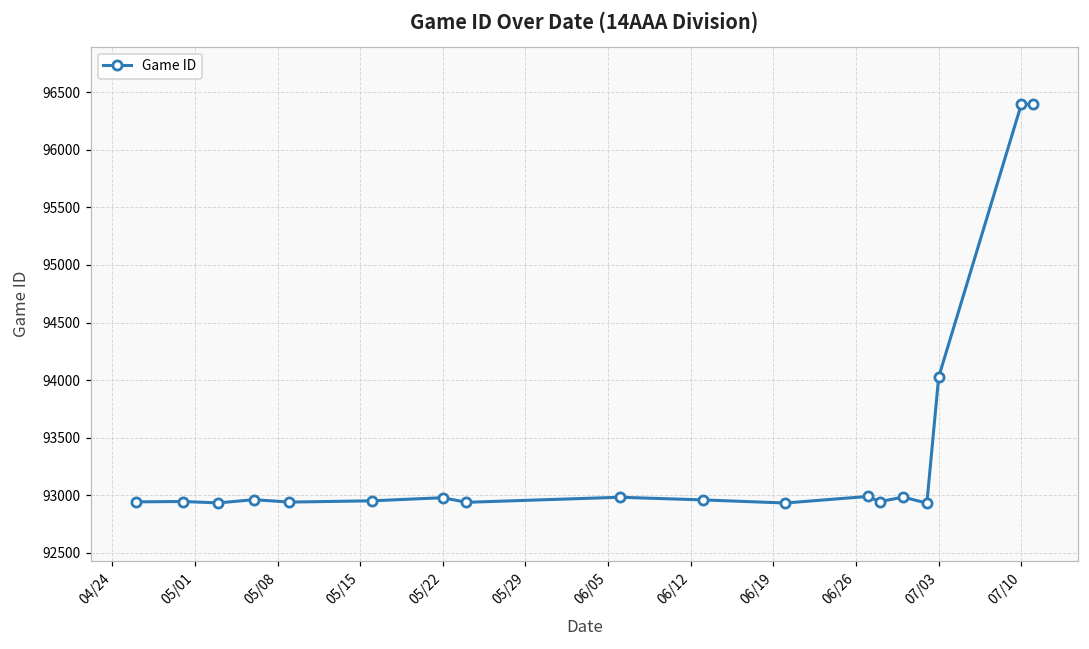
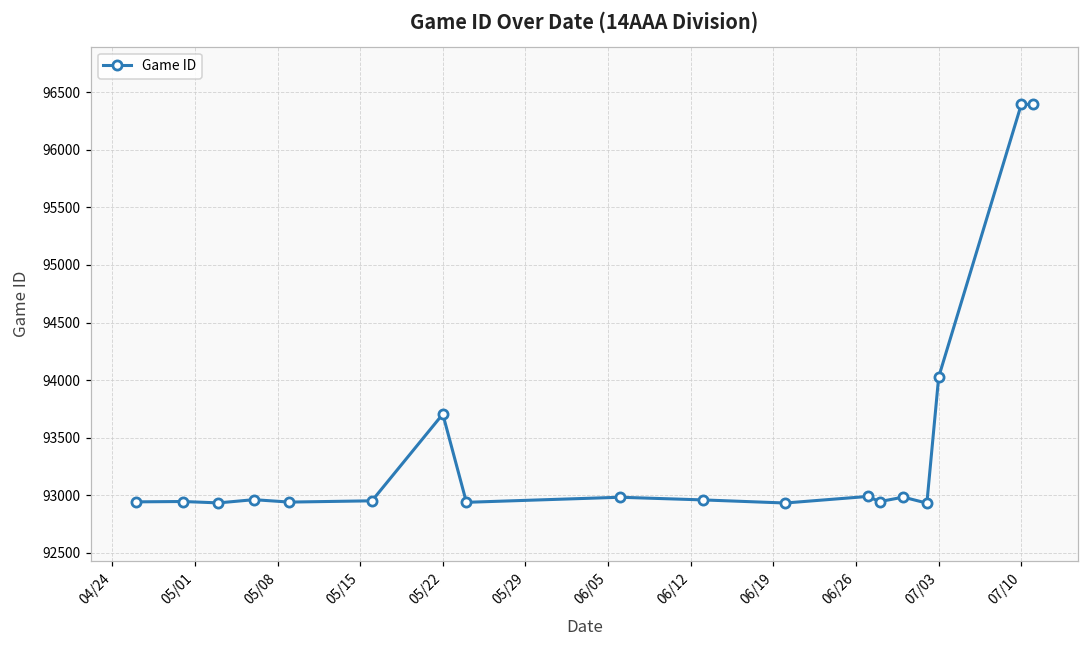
  {
-   "05/22": 92980,
+   "05/22": 93710,
    "07/03": 94030,
    "07/10": 96400
  }
